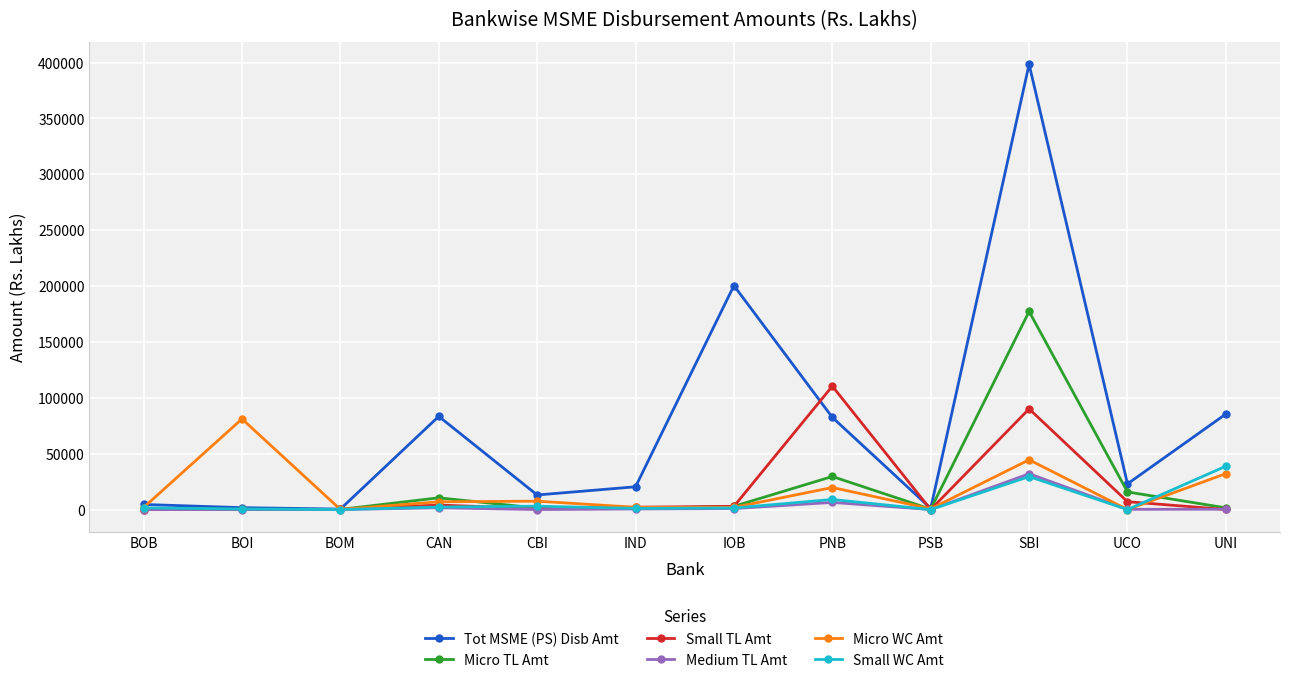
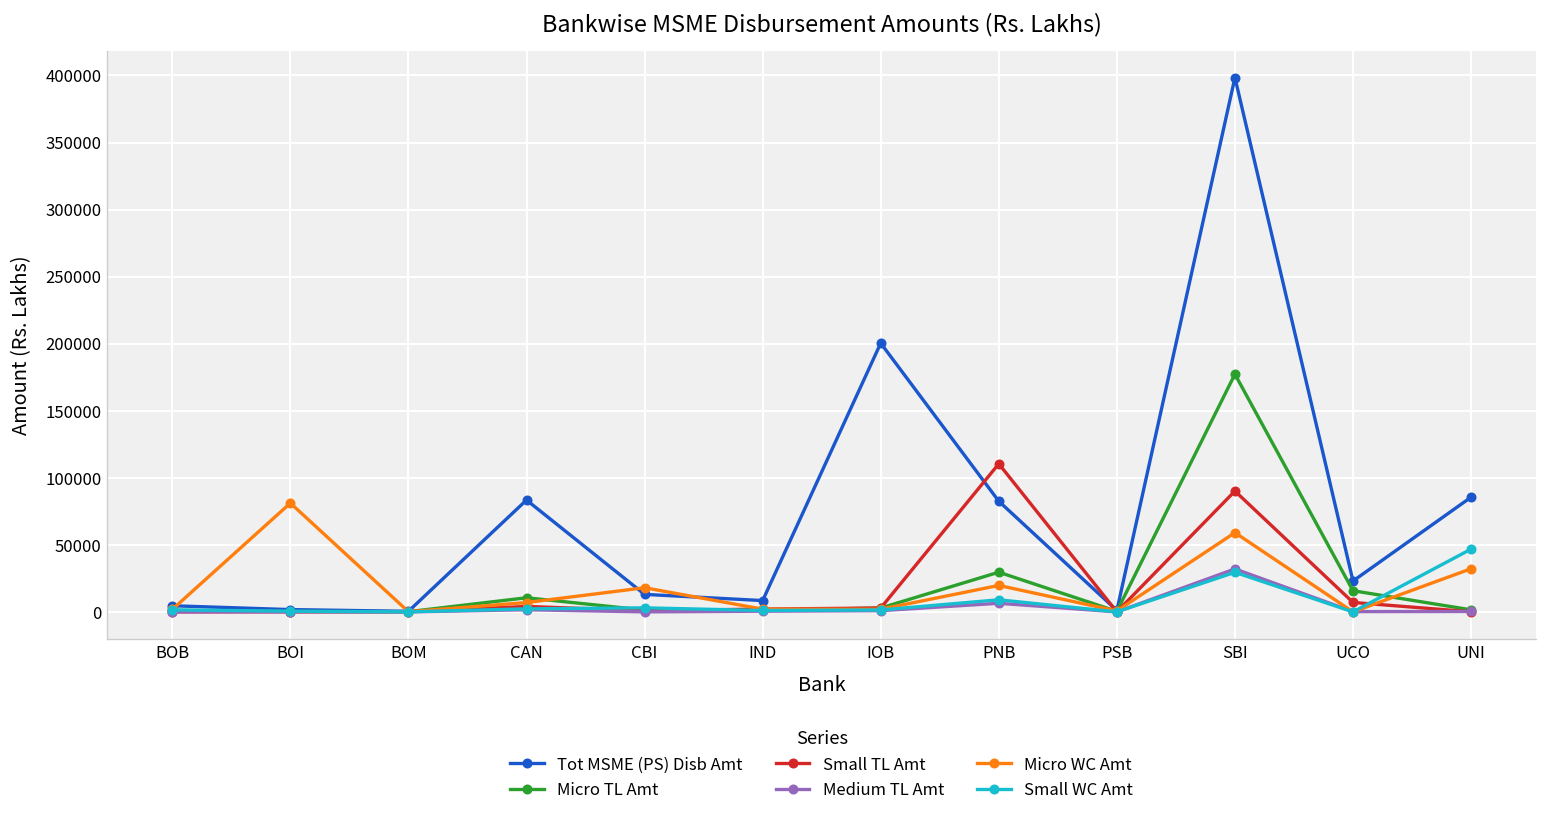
  {
    "Tot MSME (PS) Disb Amt": {
      "BOB": 5000,
      "CAN": 83000,
      "CBI": 13000,
-     "IND": 20000,
+     "IND": 8000,
      "IOB": 200000,
      "PNB": 83000,
      "SBI": 398000,
      "UCO": 23000,
      "UNI": 86000
    },
    "Micro TL Amt": {
      "CAN": 11000,
      "PNB": 30000,
      "SBI": 177000,
      "UCO": 16000
    },
    "Small TL Amt": {
      "PNB": 110000,
      "SBI": 90000,
      "UCO": 7000
    },
    "Medium TL Amt": {
      "PNB": 6000,
      "SBI": 32000
    },
    "Micro WC Amt": {
      "BOI": 81000,
      "CAN": 7000,
-     "CBI": 8000,
+     "CBI": 18000,
      "PNB": 20000,
-     "SBI": 45000,
+     "SBI": 59000,
      "UNI": 32000
    },
    "Small WC Amt": {
      "PNB": 9000,
      "SBI": 30000,
-     "UNI": 39000
+     "UNI": 47000
    }
  }
